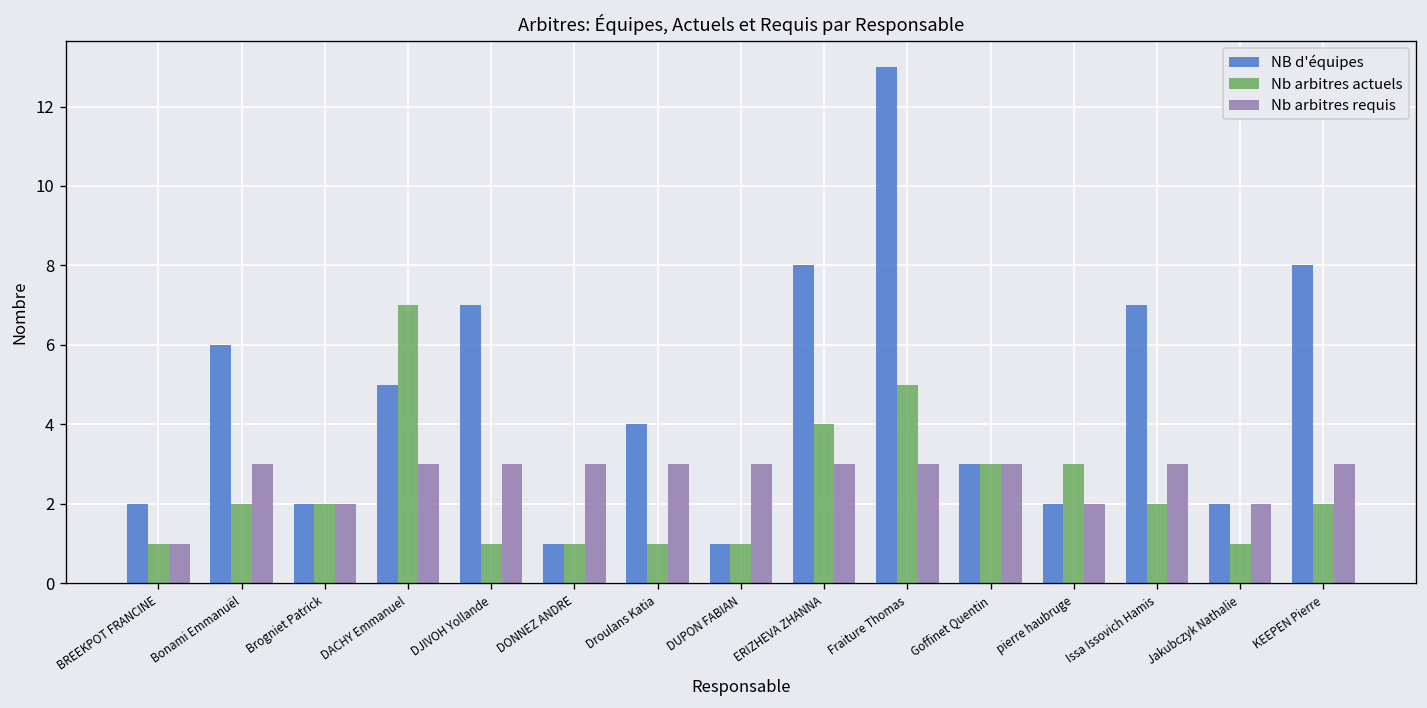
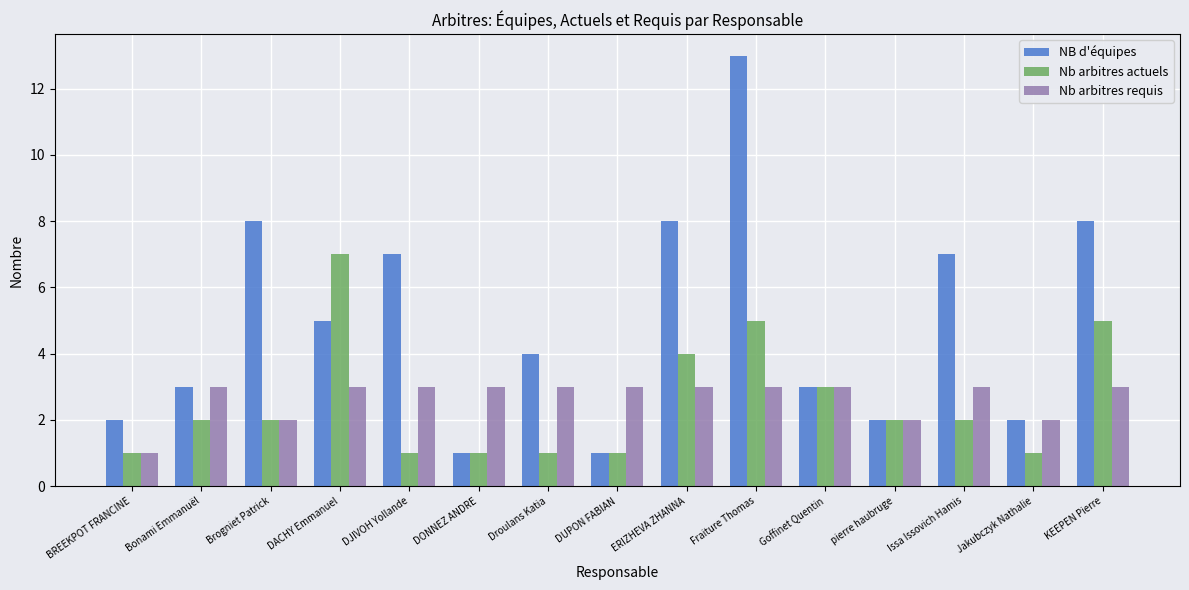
  {
    "NB d'équipes": {
      "BREEKPOT FRANCINE": 2,
-     "Bonami Emmanuël": 6,
-     "Brogniet Patrick": 2,
+     "Bonami Emmanuël": 3,
+     "Brogniet Patrick": 8,
      "DACHY Emmanuel": 5,
      "DJIVOH Yollande": 7,
      "DONNEZ ANDRE": 1,
      "Droulans Katia": 4,
      "DUPON FABIAN": 1,
      "ERIZHEVA ZHANNA": 8,
      "Fraiture Thomas": 13,
      "Goffinet Quentin": 3,
      "pierre haubruge": 2,
      "Issa Issovich Hamis": 7,
      "Jakubczyk Nathalie": 2,
      "KEEPEN Pierre": 8
    },
    "Nb arbitres actuels": {
      "BREEKPOT FRANCINE": 1,
      "Bonami Emmanuël": 2,
      "Brogniet Patrick": 2,
      "DACHY Emmanuel": 7,
      "DJIVOH Yollande": 1,
      "DONNEZ ANDRE": 1,
      "Droulans Katia": 1,
      "DUPON FABIAN": 1,
      "ERIZHEVA ZHANNA": 4,
      "Fraiture Thomas": 5,
      "Goffinet Quentin": 3,
-     "pierre haubruge": 3,
+     "pierre haubruge": 2,
      "Issa Issovich Hamis": 2,
      "Jakubczyk Nathalie": 1,
-     "KEEPEN Pierre": 2
+     "KEEPEN Pierre": 5
    },
    "Nb arbitres requis": {
      "BREEKPOT FRANCINE": 1,
      "Bonami Emmanuël": 3,
      "Brogniet Patrick": 2,
      "DACHY Emmanuel": 3,
      "DJIVOH Yollande": 3,
      "DONNEZ ANDRE": 3,
      "Droulans Katia": 3,
      "DUPON FABIAN": 3,
      "ERIZHEVA ZHANNA": 3,
      "Fraiture Thomas": 3,
      "Goffinet Quentin": 3,
      "pierre haubruge": 2,
      "Issa Issovich Hamis": 3,
      "Jakubczyk Nathalie": 2,
      "KEEPEN Pierre": 3
    }
  }
